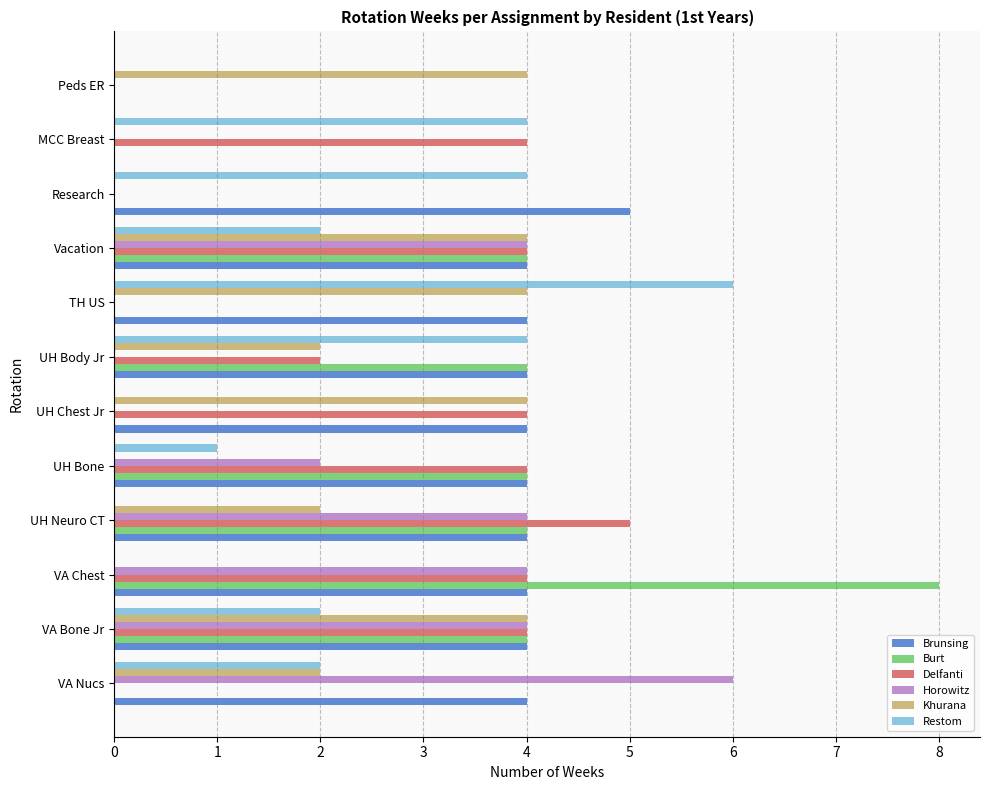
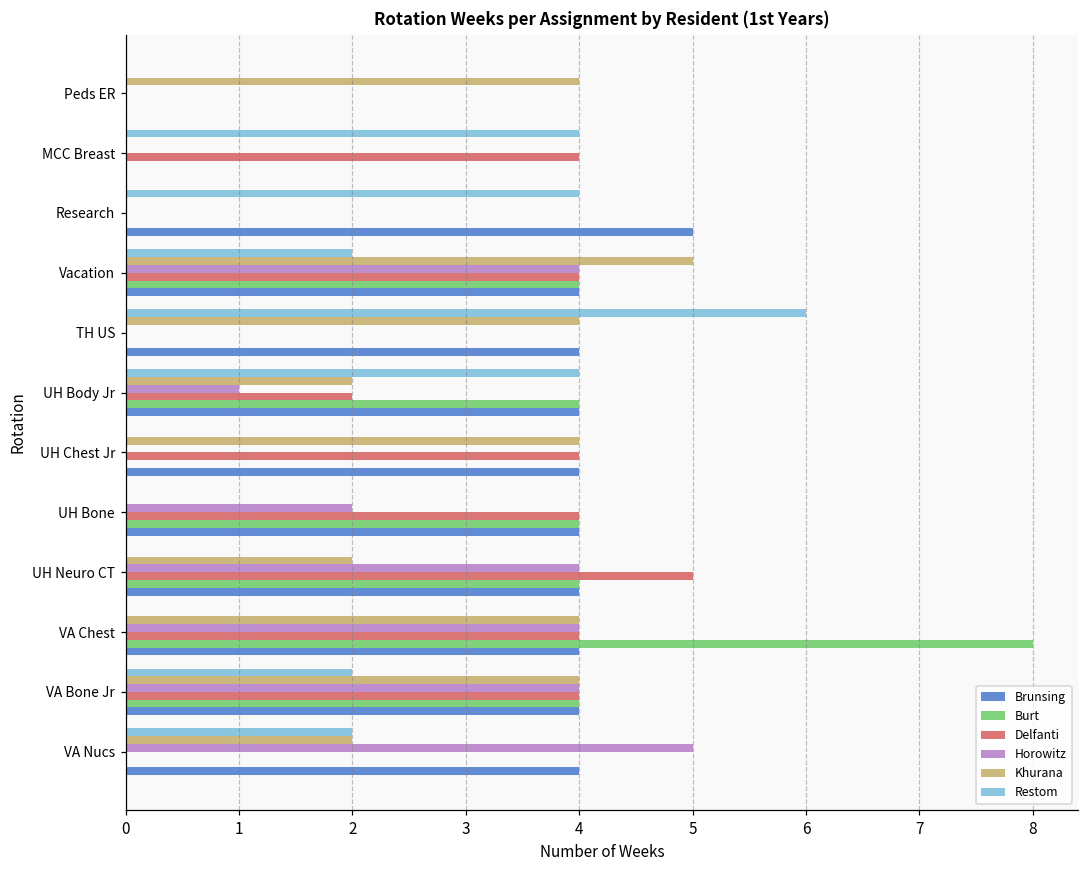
  {
    "Brunsing": {
      "Peds ER": 0,
      "MCC Breast": 0,
      "Research": 5,
      "Vacation": 4,
      "TH US": 4,
      "UH Body Jr": 4,
      "UH Chest Jr": 4,
      "UH Bone": 4,
      "UH Neuro CT": 4,
      "VA Chest": 4,
      "VA Bone Jr": 4,
      "VA Nucs": 4
    },
    "Burt": {
      "Peds ER": 0,
      "MCC Breast": 0,
      "Research": 0,
      "Vacation": 4,
      "TH US": 0,
      "UH Body Jr": 4,
      "UH Chest Jr": 0,
      "UH Bone": 4,
      "UH Neuro CT": 4,
      "VA Chest": 8,
      "VA Bone Jr": 4,
      "VA Nucs": 0
    },
    "Delfanti": {
      "Peds ER": 0,
      "MCC Breast": 4,
      "Research": 0,
      "Vacation": 4,
      "TH US": 0,
      "UH Body Jr": 2,
      "UH Chest Jr": 4,
      "UH Bone": 4,
      "UH Neuro CT": 5,
      "VA Chest": 4,
      "VA Bone Jr": 4,
      "VA Nucs": 0
    },
    "Horowitz": {
      "Peds ER": 0,
      "MCC Breast": 0,
      "Research": 0,
      "Vacation": 4,
      "TH US": 0,
-     "UH Body Jr": 0,
+     "UH Body Jr": 1,
      "UH Chest Jr": 0,
      "UH Bone": 2,
      "UH Neuro CT": 4,
      "VA Chest": 4,
      "VA Bone Jr": 4,
-     "VA Nucs": 6
+     "VA Nucs": 5
    },
    "Khurana": {
      "Peds ER": 4,
      "MCC Breast": 0,
      "Research": 0,
-     "Vacation": 4,
+     "Vacation": 5,
      "TH US": 4,
      "UH Body Jr": 2,
      "UH Chest Jr": 4,
      "UH Bone": 0,
      "UH Neuro CT": 2,
-     "VA Chest": 0,
+     "VA Chest": 4,
      "VA Bone Jr": 4,
      "VA Nucs": 2
    },
    "Restom": {
      "Peds ER": 0,
      "MCC Breast": 4,
      "Research": 4,
      "Vacation": 2,
      "TH US": 6,
      "UH Body Jr": 4,
      "UH Chest Jr": 0,
-     "UH Bone": 1,
+     "UH Bone": 0,
      "UH Neuro CT": 0,
      "VA Chest": 0,
      "VA Bone Jr": 2,
      "VA Nucs": 2
    }
  }
